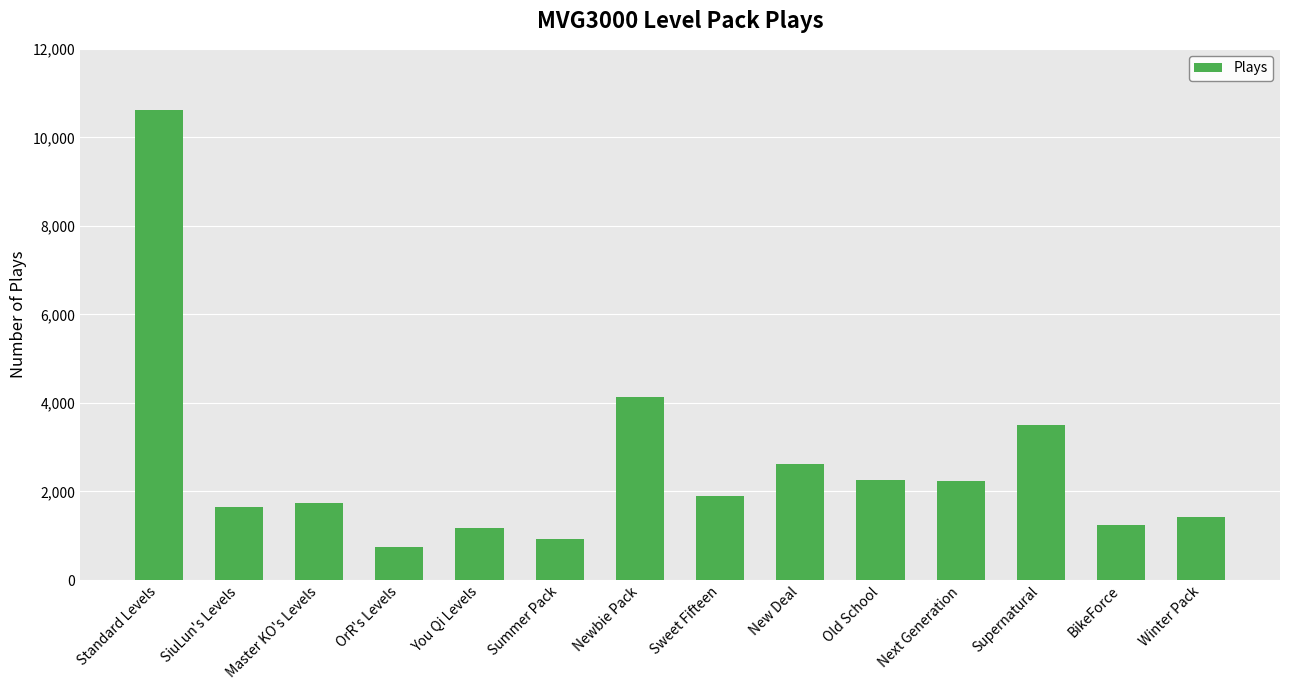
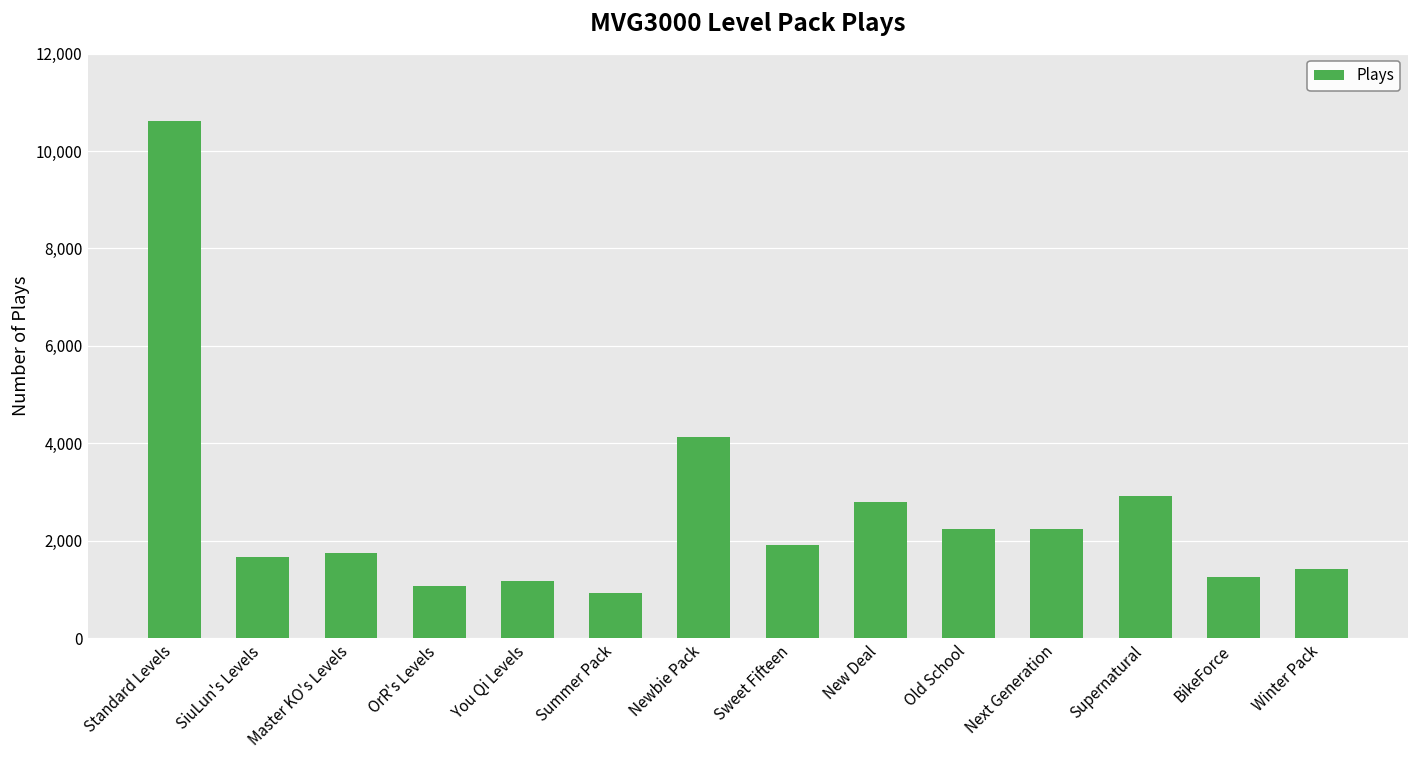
  {
    "Standard Levels": "10,600",
    "SiuLun's Levels": "1,700",
    "Master KO's Levels": "1,700",
-   "OrR's Levels": "700",
+   "OrR's Levels": "1,100",
    "You Qi Levels": "1,200",
    "Summer Pack": "900",
    "Newbie Pack": "4,100",
    "Sweet Fifteen": "1,900",
-   "New Deal": "2,600",
+   "New Deal": "2,800",
    "Old School": "2,200",
    "Next Generation": "2,200",
-   "Supernatural": "3,500",
+   "Supernatural": "2,900",
    "BikeForce": "1,300",
    "Winter Pack": "1,400"
  }
